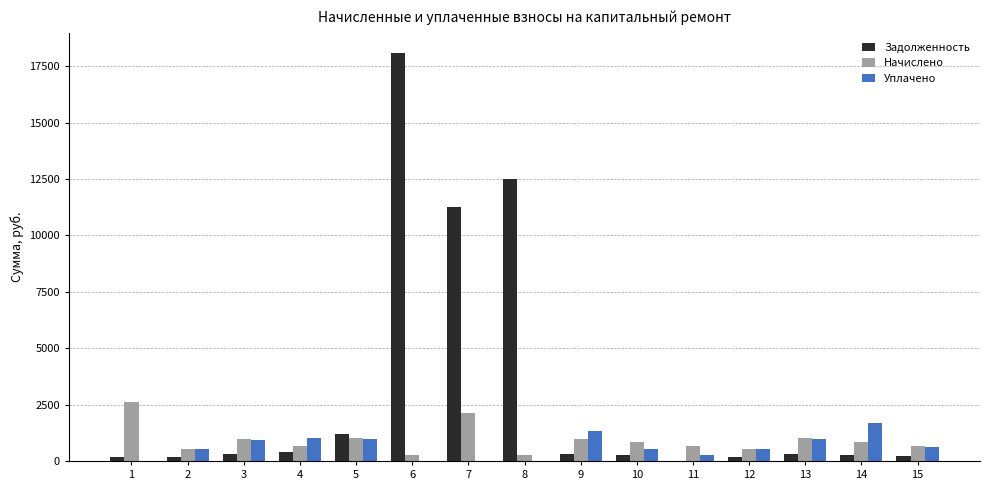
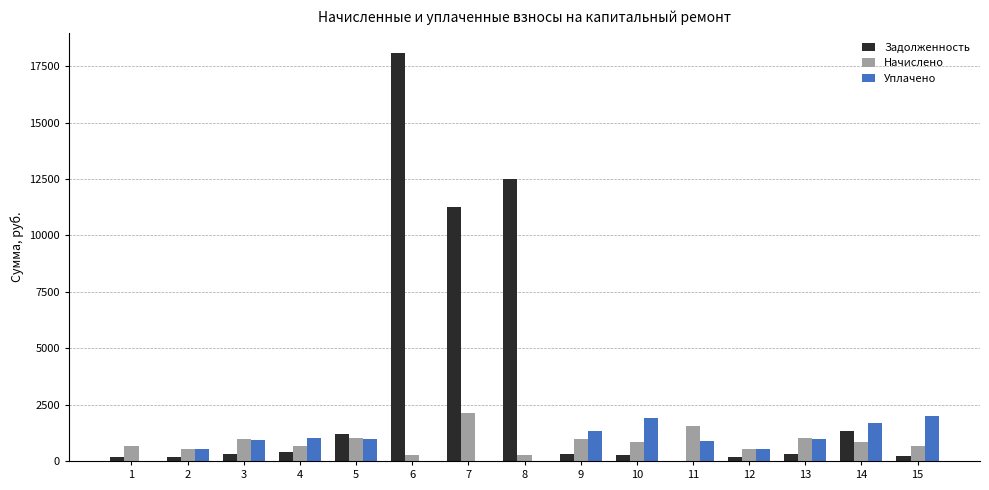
  {
    "Задолженность": {
      "1": 200,
      "2": 200,
      "3": 300,
      "4": 400,
      "5": 1200,
      "6": 18100,
      "7": 11300,
      "8": 12500,
      "9": 300,
      "10": 300,
      "11": 0,
      "12": 200,
      "13": 300,
-     "14": 300,
+     "14": 1300,
      "15": 200
    },
    "Начислено": {
-     "1": 2600,
+     "1": 700,
      "2": 500,
      "3": 1000,
      "4": 700,
      "5": 1000,
      "6": 200,
      "7": 2100,
      "8": 300,
      "9": 1000,
      "10": 800,
-     "11": 700,
+     "11": 1600,
      "12": 500,
      "13": 1000,
      "14": 800,
      "15": 700
    },
    "Уплачено": {
      "1": 0,
      "2": 500,
      "3": 900,
      "4": 1000,
      "5": 1000,
      "6": 0,
      "7": 0,
      "8": 0,
      "9": 1300,
-     "10": 500,
-     "11": 300,
+     "10": 1900,
+     "11": 900,
      "12": 500,
      "13": 1000,
      "14": 1700,
-     "15": 600
+     "15": 2000
    }
  }
